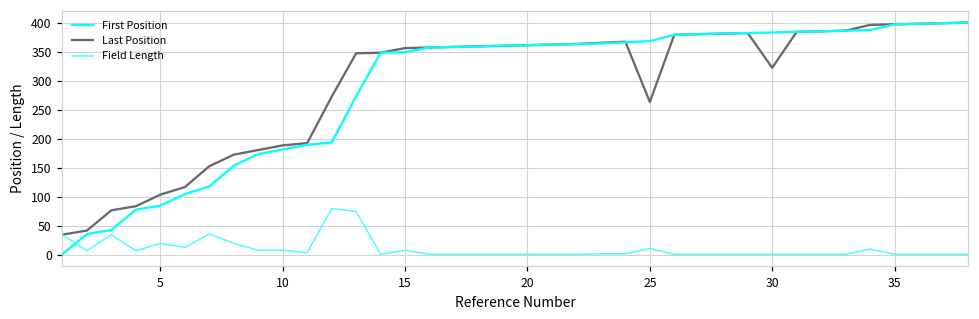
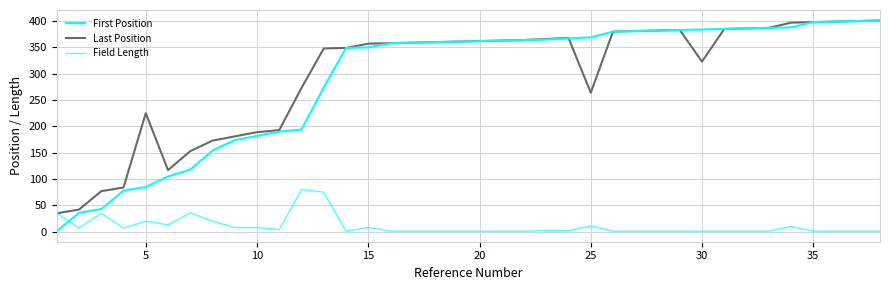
  {
    "Last Position": {
-     "5": 100,
+     "5": 230,
      "10": 190,
      "15": 360,
      "25": 260,
      "30": 320
    }
  }
